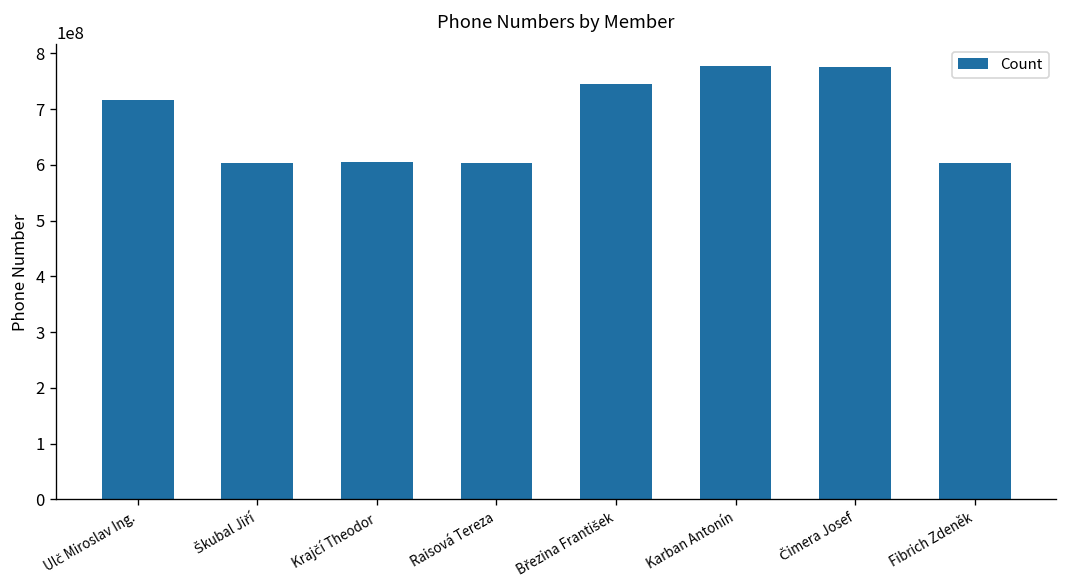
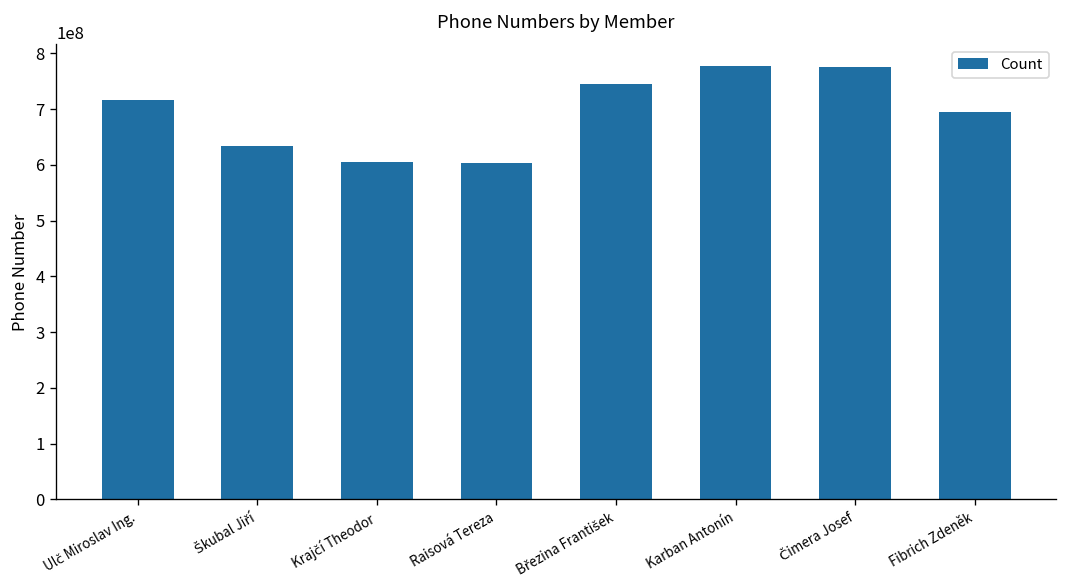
  {
    "Ulč Miroslav Ing.": 720000000,
-   "Škubal Jiří": 600000000,
+   "Škubal Jiří": 630000000,
    "Krajčí Theodor": 600000000,
    "Raisová Tereza": 600000000,
    "Březina František": 750000000,
    "Karban Antonín": 780000000,
    "Čimera Josef": 780000000,
-   "Fibrich Zdeněk": 600000000
+   "Fibrich Zdeněk": 700000000
  }
